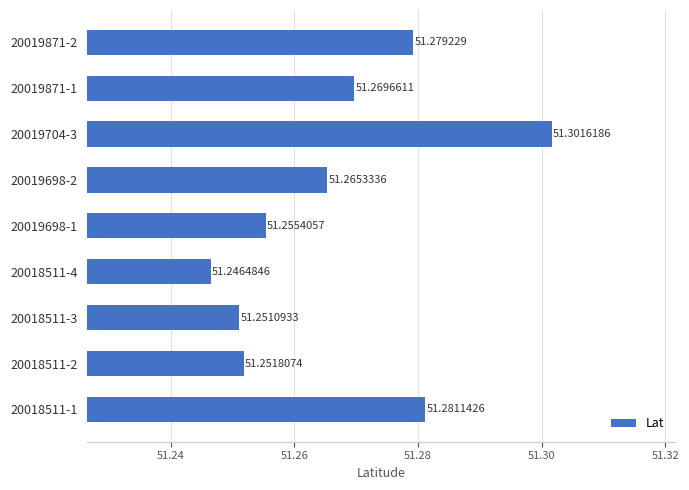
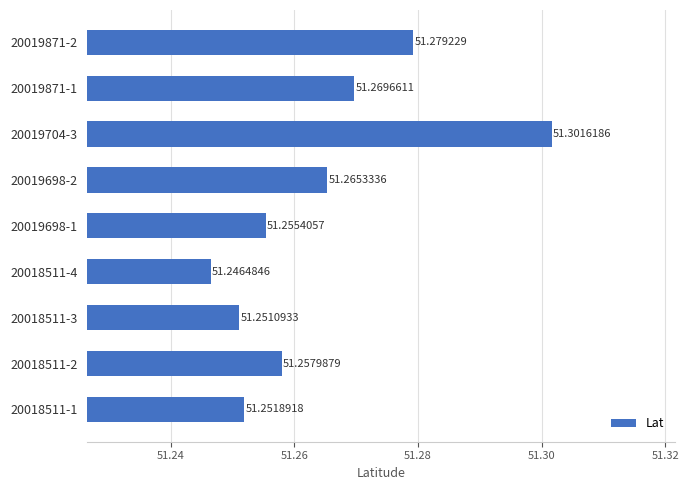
  {
    "20019871-2": 51.279229,
    "20019871-1": 51.2696611,
    "20019704-3": 51.3016186,
    "20019698-2": 51.2653336,
    "20019698-1": 51.2554057,
    "20018511-4": 51.2464846,
    "20018511-3": 51.2510933,
-   "20018511-2": 51.2518074,
-   "20018511-1": 51.2811426
+   "20018511-2": 51.2579879,
+   "20018511-1": 51.2518918
  }
